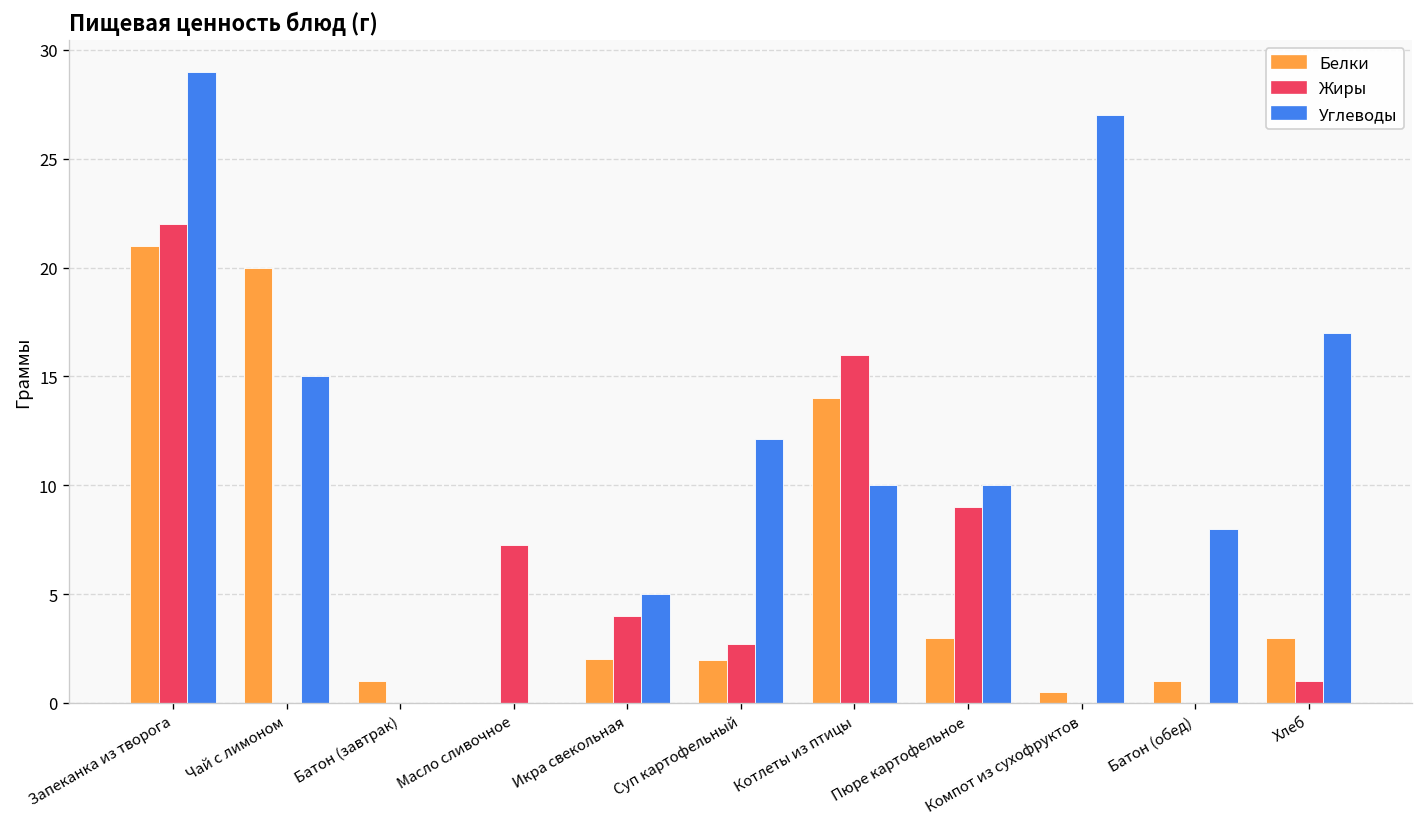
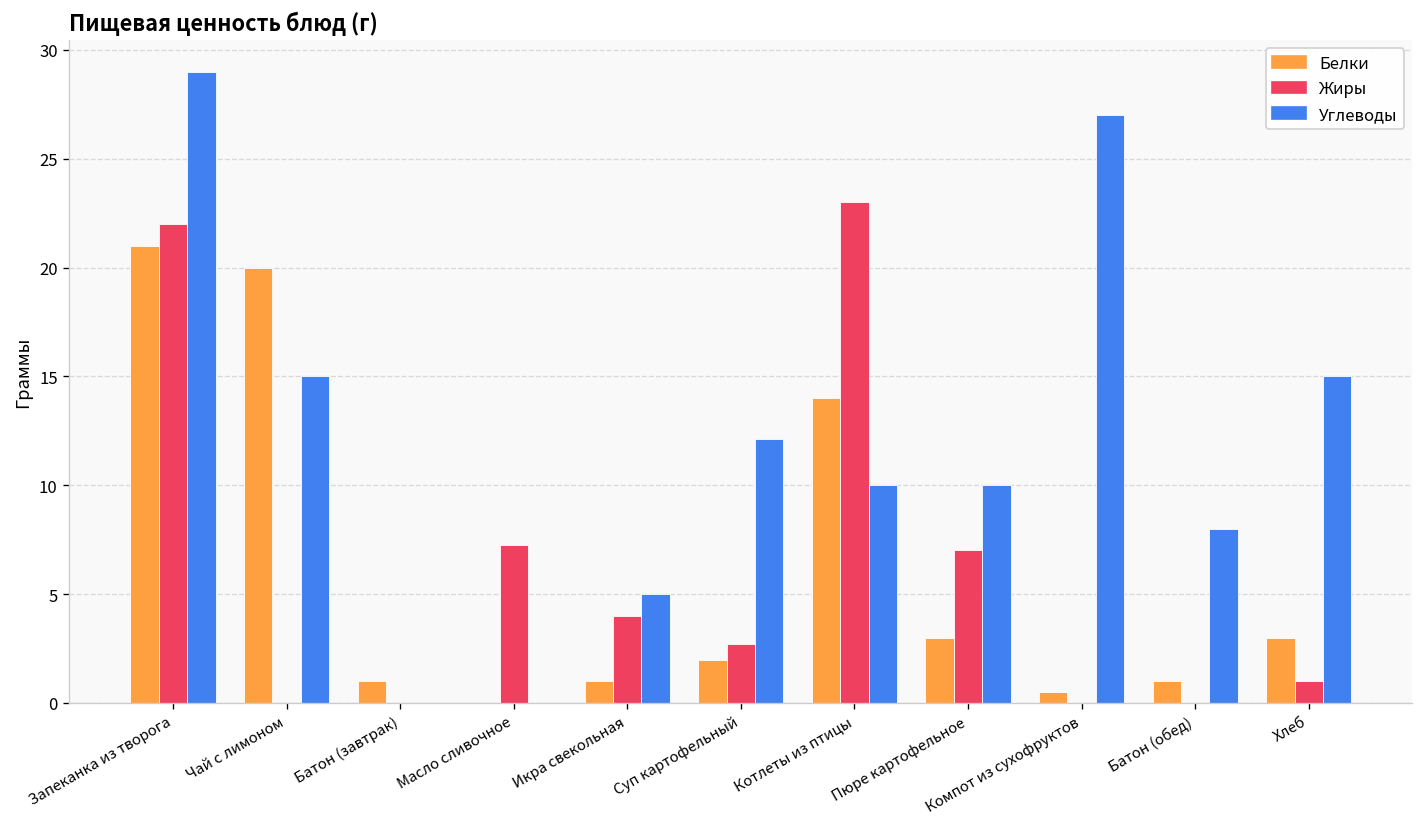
  {
    "Белки": {
      "Запеканка из творога": 21,
      "Чай с лимоном": 20,
      "Батон (завтрак)": 1,
      "Масло сливочное": 0,
-     "Икра свекольная": 2,
+     "Икра свекольная": 1,
      "Суп картофельный": 2,
      "Котлеты из птицы": 14,
      "Пюре картофельное": 3,
      "Компот из сухофруктов": 0.5,
      "Батон (обед)": 1,
      "Хлеб": 3
    },
    "Жиры": {
      "Запеканка из творога": 22,
      "Чай с лимоном": 0,
      "Батон (завтрак)": 0,
      "Масло сливочное": 7.3,
      "Икра свекольная": 4,
      "Суп картофельный": 2.7,
-     "Котлеты из птицы": 16,
-     "Пюре картофельное": 9,
+     "Котлеты из птицы": 23,
+     "Пюре картофельное": 7,
      "Компот из сухофруктов": 0,
      "Батон (обед)": 0,
      "Хлеб": 1
    },
    "Углеводы": {
      "Запеканка из творога": 29,
      "Чай с лимоном": 15,
      "Батон (завтрак)": 0,
      "Масло сливочное": 0,
      "Икра свекольная": 5,
      "Суп картофельный": 12,
      "Котлеты из птицы": 10,
      "Пюре картофельное": 10,
      "Компот из сухофруктов": 27,
      "Батон (обед)": 8,
-     "Хлеб": 17
+     "Хлеб": 15
    }
  }
